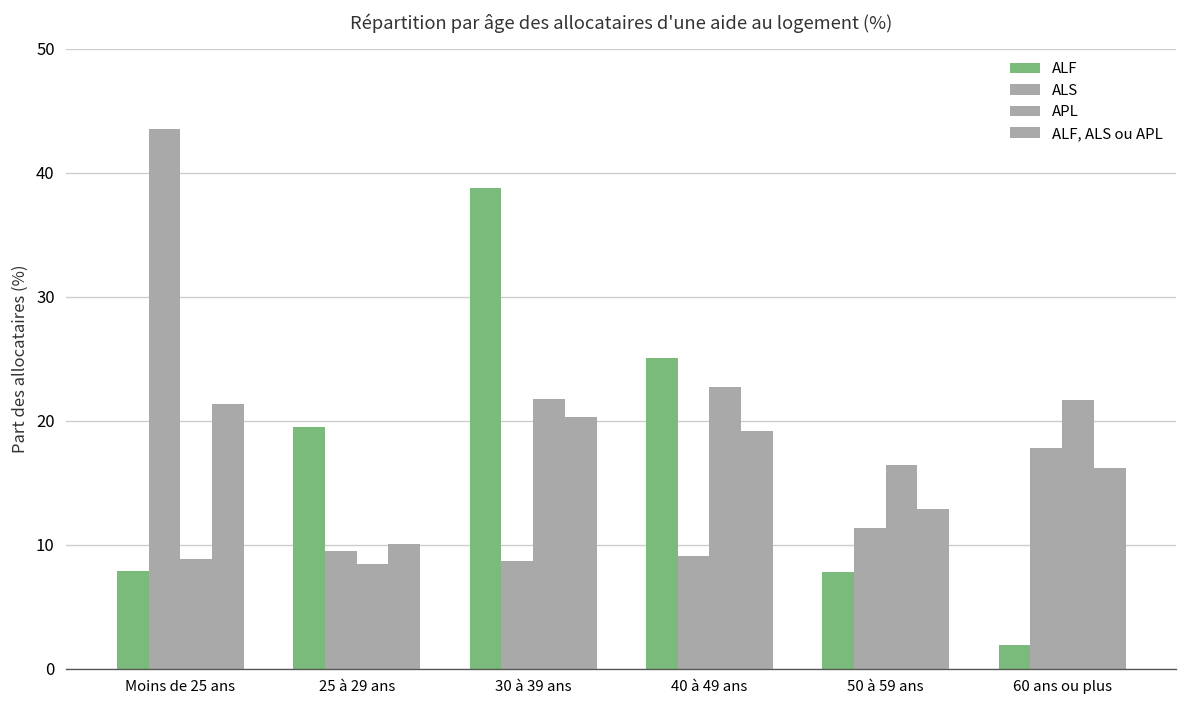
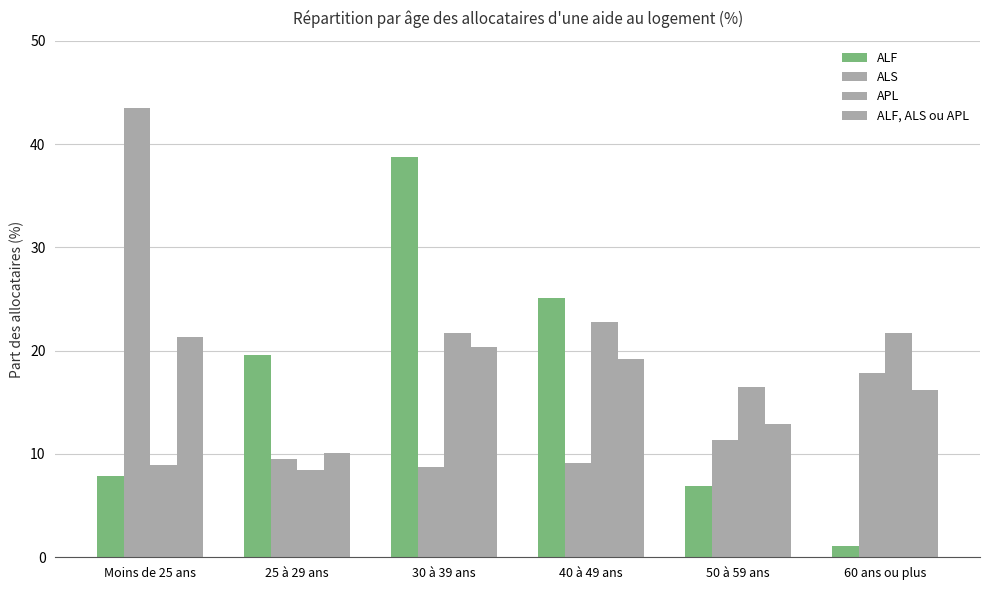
  {
    "ALF": {
      "Moins de 25 ans": 7.9,
      "25 à 29 ans": 19.5,
      "30 à 39 ans": 38.8,
      "40 à 49 ans": 25.1,
-     "50 à 59 ans": 7.8,
-     "60 ans ou plus": 1.9
+     "50 à 59 ans": 6.9,
+     "60 ans ou plus": 1.1
    }
  }
